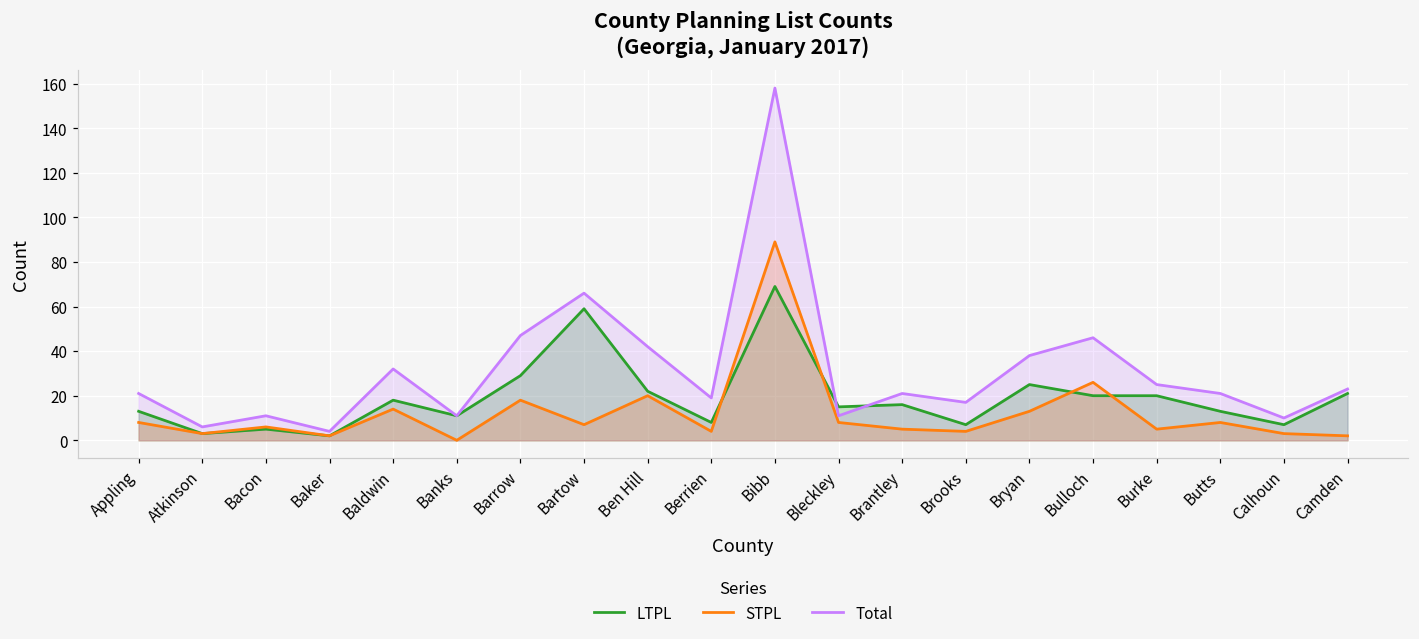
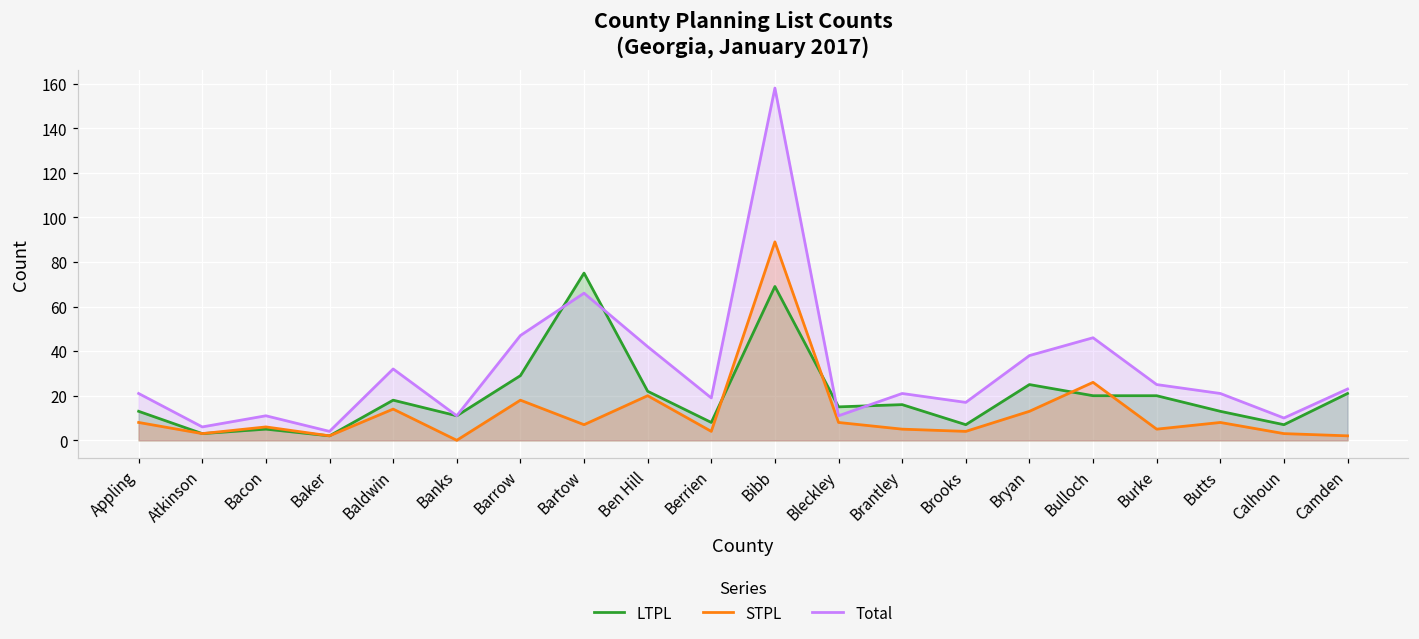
  {
    "LTPL": {
      "Appling": 13,
      "Baldwin": 18,
      "Barrow": 29,
-     "Bartow": 59,
+     "Bartow": 75,
      "Ben Hill": 22,
      "Berrien": 8,
      "Bibb": 69,
      "Bleckley": 15,
      "Brantley": 16,
      "Brooks": 7,
      "Bryan": 25,
      "Bulloch": 20,
      "Burke": 20,
      "Butts": 13,
      "Calhoun": 7,
      "Camden": 21
    },
    "STPL": {
      "Appling": 8,
      "Baldwin": 14,
      "Banks": 0,
      "Barrow": 18,
      "Bartow": 7,
      "Ben Hill": 20,
      "Berrien": 4,
      "Bibb": 89,
      "Bleckley": 8,
      "Brantley": 5,
      "Brooks": 4,
      "Bryan": 13,
      "Bulloch": 26,
      "Burke": 5,
      "Butts": 8,
      "Calhoun": 3,
      "Camden": 2
    },
    "Total": {
      "Appling": 21,
      "Atkinson": 6,
      "Bacon": 11,
      "Baker": 4,
      "Baldwin": 32,
      "Barrow": 47,
      "Bartow": 66,
      "Ben Hill": 42,
      "Berrien": 19,
      "Bibb": 158,
      "Bleckley": 11,
      "Brantley": 21,
      "Brooks": 17,
      "Bryan": 38,
      "Bulloch": 46,
      "Burke": 25,
      "Butts": 21,
      "Calhoun": 10,
      "Camden": 23
    }
  }
